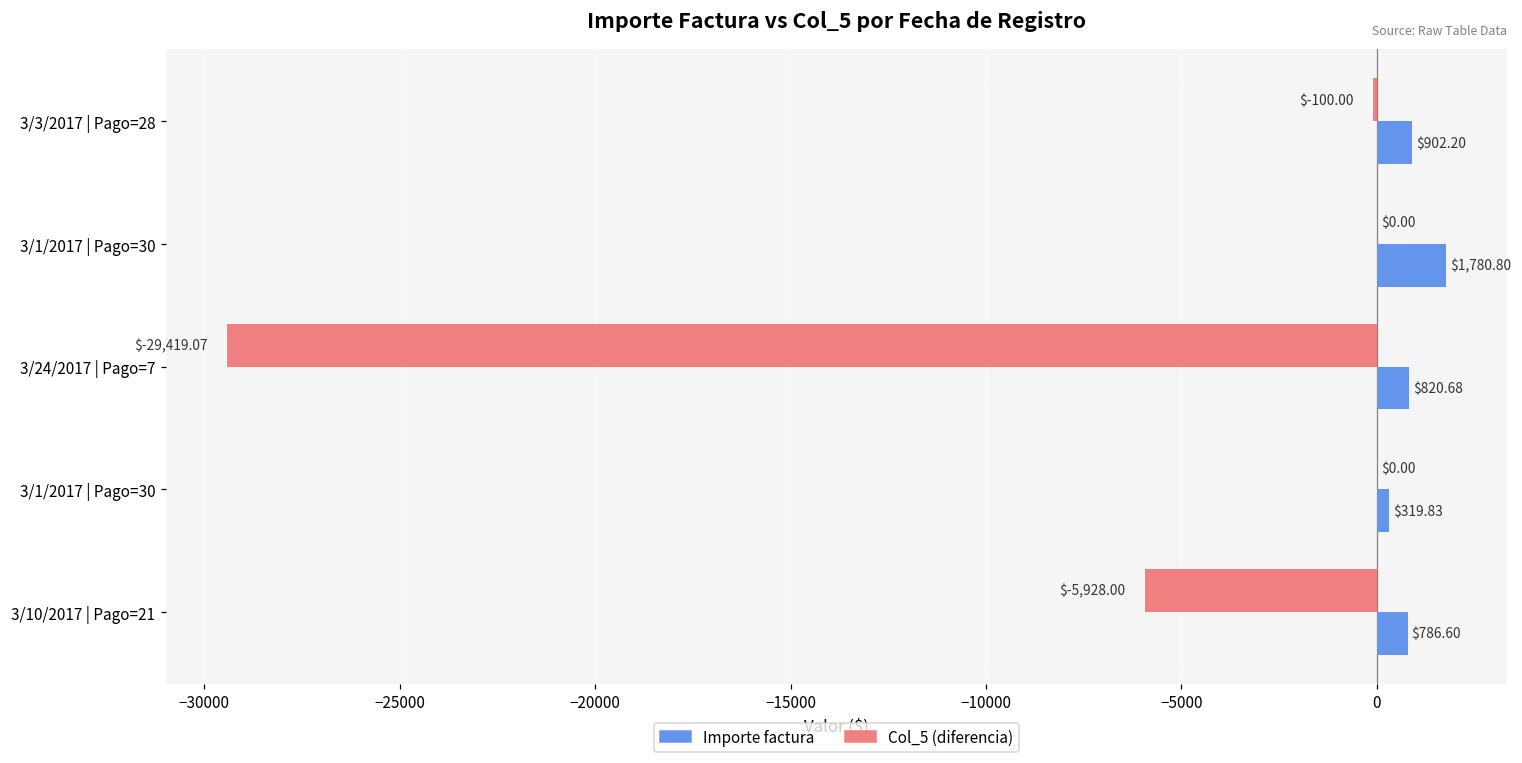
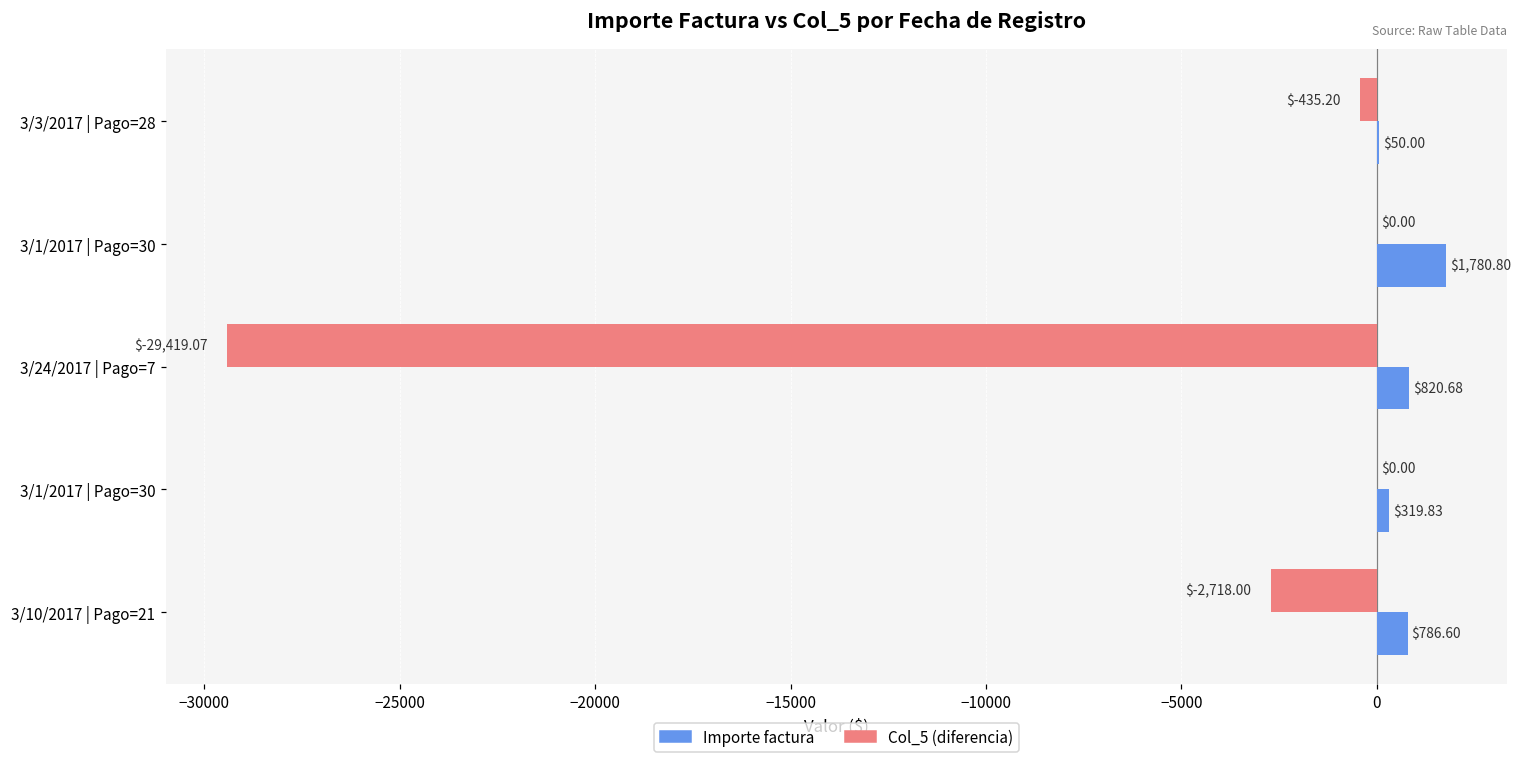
  {
    "Importe factura": {
-     "3/3/2017 | Pago=28": "$902.20",
+     "3/3/2017 | Pago=28": "$50.00",
      "3/24/2017 | Pago=7": "$820.68",
      "3/10/2017 | Pago=21": "$786.60"
    },
    "Col_5 (diferencia)": {
-     "3/3/2017 | Pago=28": "$-100.00",
+     "3/3/2017 | Pago=28": "$-435.20",
      "3/24/2017 | Pago=7": "$-29,419.07",
-     "3/10/2017 | Pago=21": "$-5,928.00"
+     "3/10/2017 | Pago=21": "$-2,718.00"
    }
  }
